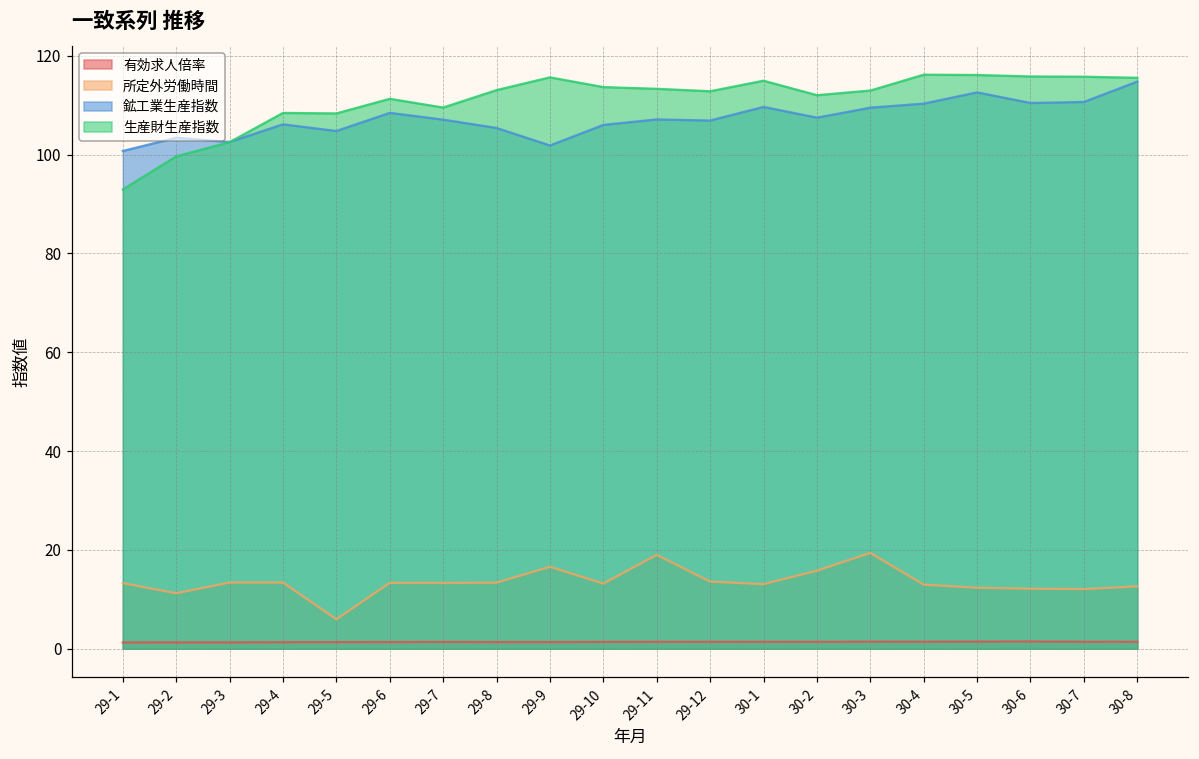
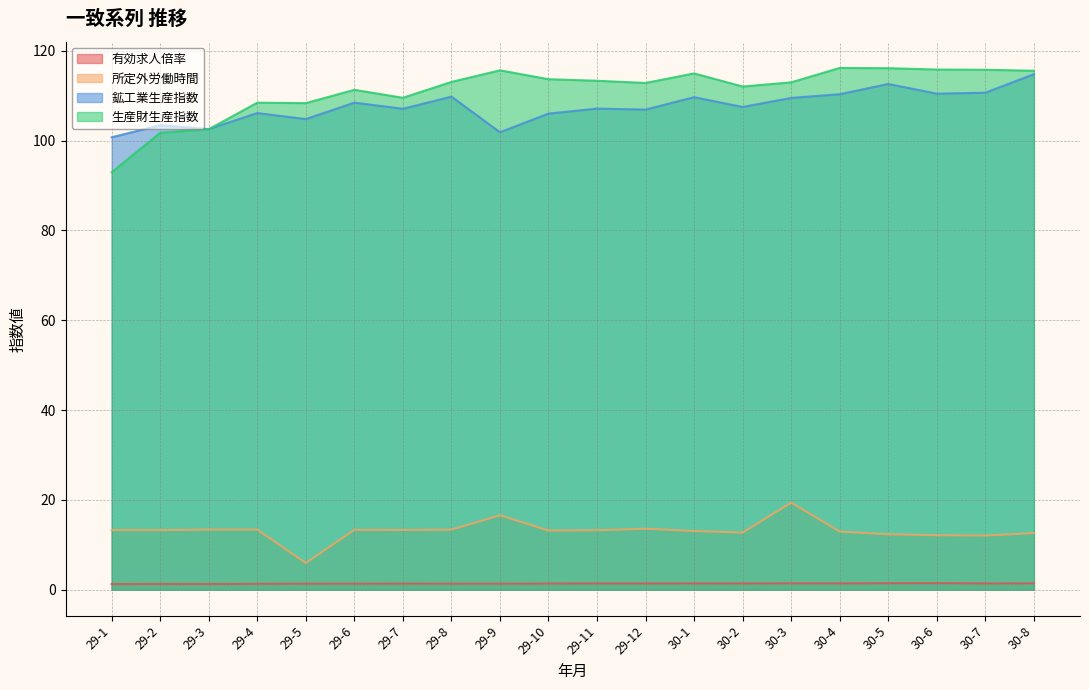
  {
    "有効求人倍率": {
      "29-1": 1,
      "29-2": 1,
      "29-3": 1,
      "29-4": 1,
      "29-5": 1,
      "29-6": 1,
      "29-7": 1,
      "29-8": 1,
      "29-9": 1,
      "29-10": 1,
      "29-11": 1,
      "29-12": 1,
      "30-1": 1,
      "30-2": 1,
      "30-3": 1,
      "30-4": 1,
      "30-5": 1,
      "30-6": 1,
      "30-7": 1,
      "30-8": 1
    },
    "所定外労働時間": {
      "29-1": 13,
-     "29-2": 11,
+     "29-2": 13,
      "29-3": 13,
      "29-4": 13,
      "29-5": 6,
      "29-6": 13,
      "29-7": 13,
      "29-8": 13,
      "29-9": 17,
      "29-10": 13,
-     "29-11": 19,
+     "29-11": 13,
      "29-12": 14,
      "30-1": 13,
-     "30-2": 16,
+     "30-2": 13,
      "30-3": 19,
      "30-4": 13,
      "30-5": 12,
      "30-6": 12,
      "30-7": 12,
      "30-8": 13
    },
    "鉱工業生産指数": {
      "29-1": 101,
      "29-4": 106,
      "29-5": 105,
      "29-6": 108,
      "29-7": 107,
-     "29-8": 105,
+     "29-8": 110,
      "29-9": 102,
      "29-10": 106,
      "29-11": 107,
      "29-12": 107,
      "30-1": 110,
      "30-2": 107,
      "30-3": 110,
      "30-4": 110,
      "30-5": 113,
      "30-6": 110,
      "30-7": 111,
      "30-8": 115
    },
    "生産財生産指数": {
      "29-1": 93,
-     "29-2": 100,
+     "29-2": 102,
      "29-4": 108,
      "29-5": 108,
      "29-6": 111,
      "29-7": 110,
      "29-8": 113,
      "29-9": 116,
      "29-10": 114,
      "29-11": 113,
      "29-12": 113,
      "30-1": 115,
      "30-2": 112,
      "30-3": 113,
      "30-4": 116,
      "30-5": 116,
      "30-6": 116,
      "30-7": 116,
      "30-8": 116
    }
  }
